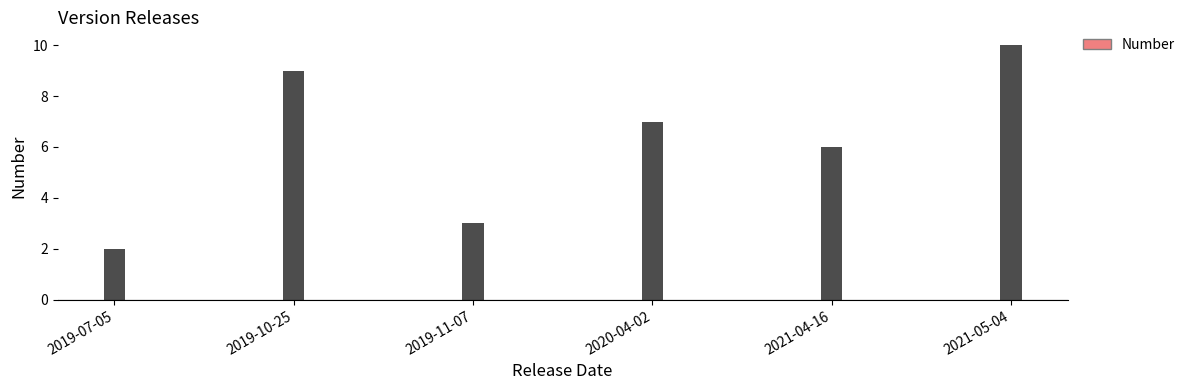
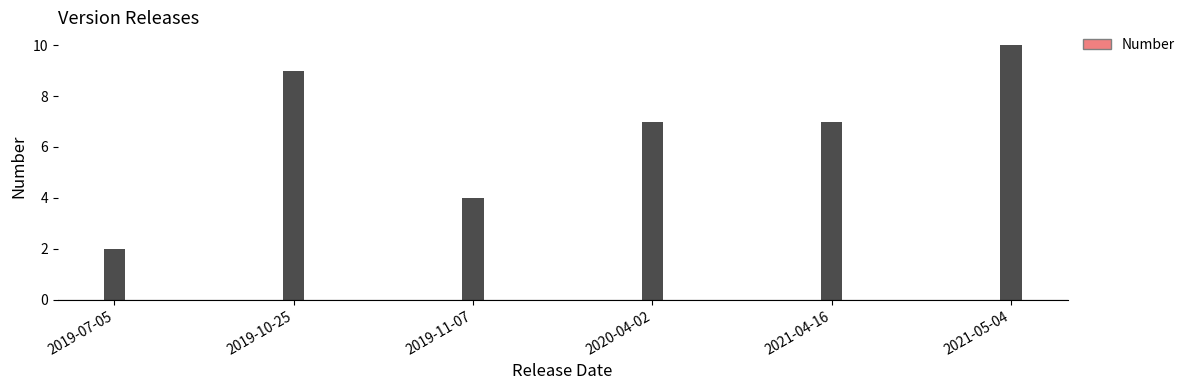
  {
    "2019-07-05": 2,
    "2019-10-25": 9,
-   "2019-11-07": 3,
+   "2019-11-07": 4,
    "2020-04-02": 7,
-   "2021-04-16": 6,
+   "2021-04-16": 7,
    "2021-05-04": 10
  }
